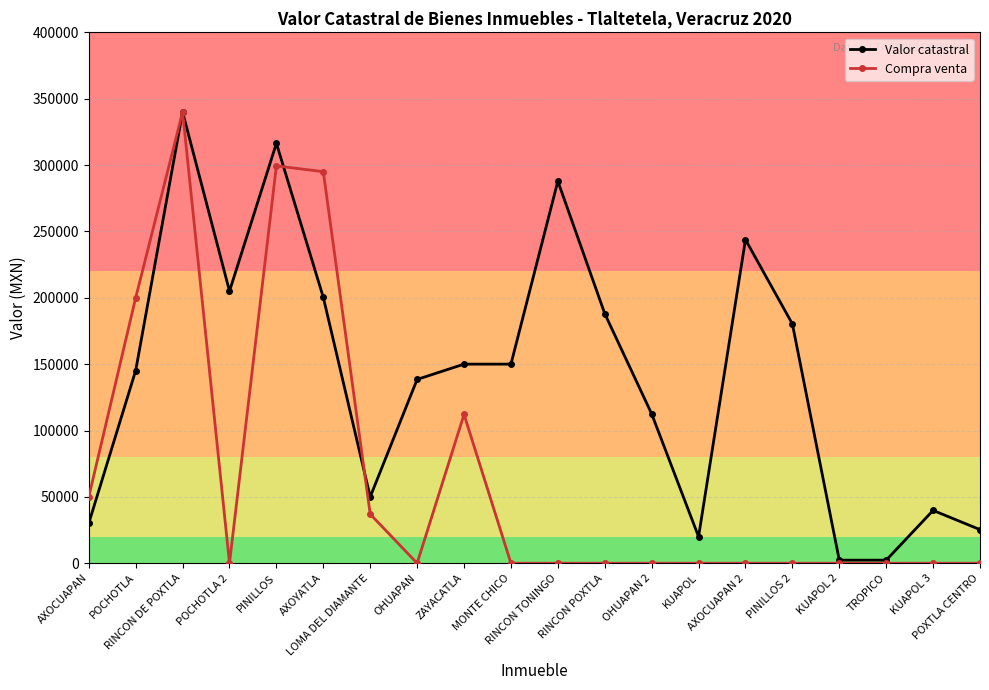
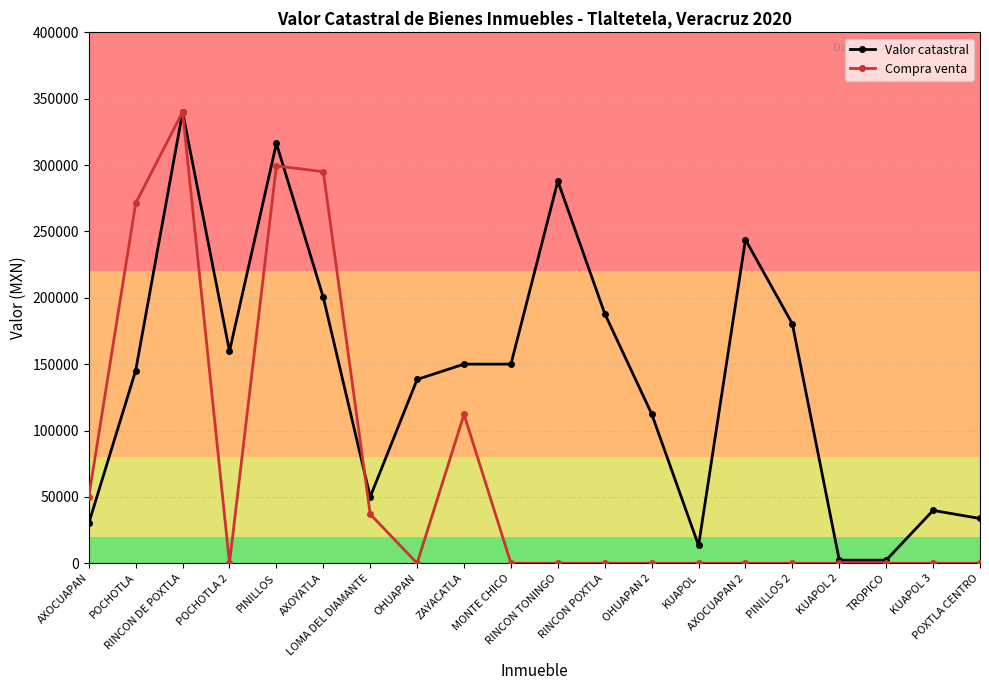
  {
    "Valor catastral": {
      "AXOCUAPAN": 30000,
      "POCHOTLA": 145000,
-     "POCHOTLA 2": 205000,
+     "POCHOTLA 2": 160000,
      "PINILLOS": 316000,
      "AXOYATLA": 200000,
      "LOMA DEL DIAMANTE": 50000,
      "OHUAPAN": 138000,
      "ZAYACATLA": 150000,
      "MONTE CHICO": 150000,
      "RINCON TONINGO": 288000,
      "RINCON POXTLA": 188000,
      "OHUAPAN 2": 113000,
-     "KUAPOL": 20000,
+     "KUAPOL": 13000,
      "AXOCUAPAN 2": 244000,
      "PINILLOS 2": 180000,
      "KUAPOL 2": 2000,
      "TROPICO": 2000,
      "KUAPOL 3": 40000,
-     "POXTLA CENTRO": 25000
+     "POXTLA CENTRO": 34000
    },
    "Compra venta": {
      "AXOCUAPAN": 50000,
-     "POCHOTLA": 200000,
+     "POCHOTLA": 271000,
      "POCHOTLA 2": 0,
      "PINILLOS": 299000,
      "AXOYATLA": 295000,
      "LOMA DEL DIAMANTE": 37000,
      "OHUAPAN": 0,
      "ZAYACATLA": 112000,
      "MONTE CHICO": 0,
      "RINCON TONINGO": 0,
      "RINCON POXTLA": 0,
      "OHUAPAN 2": 0,
      "KUAPOL": 0,
      "AXOCUAPAN 2": 0,
      "PINILLOS 2": 0,
      "KUAPOL 2": 0,
      "TROPICO": 0,
      "KUAPOL 3": 0,
      "POXTLA CENTRO": 0
    }
  }
